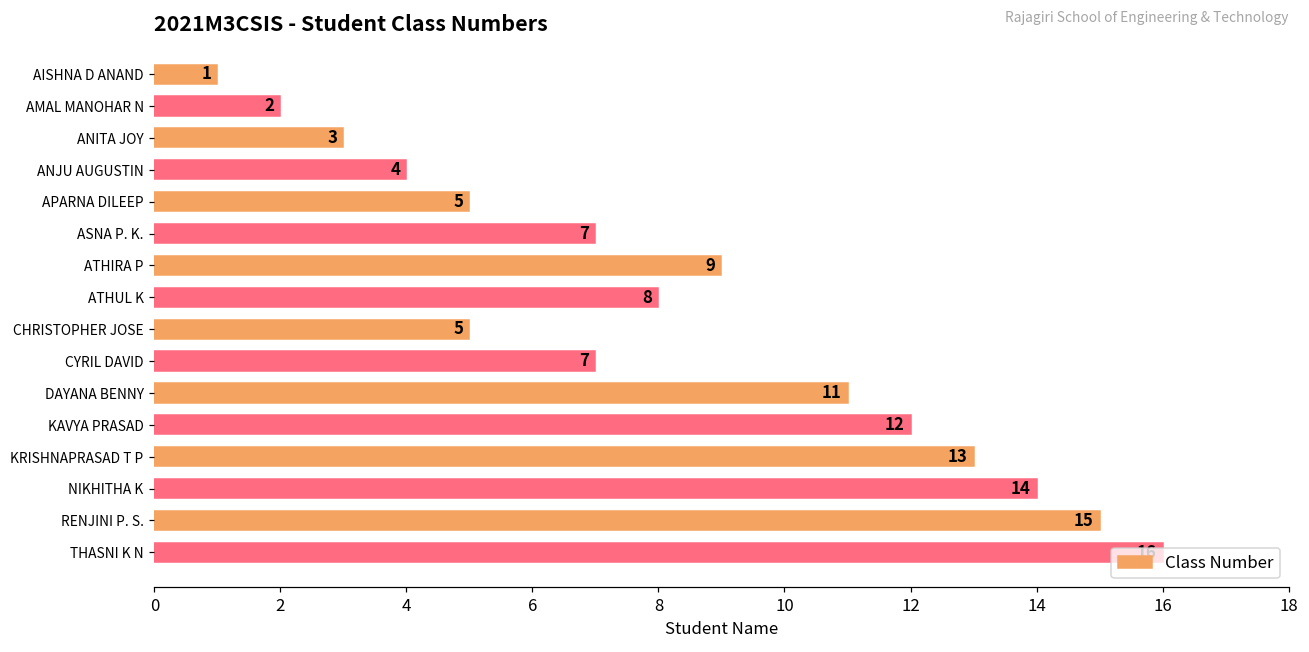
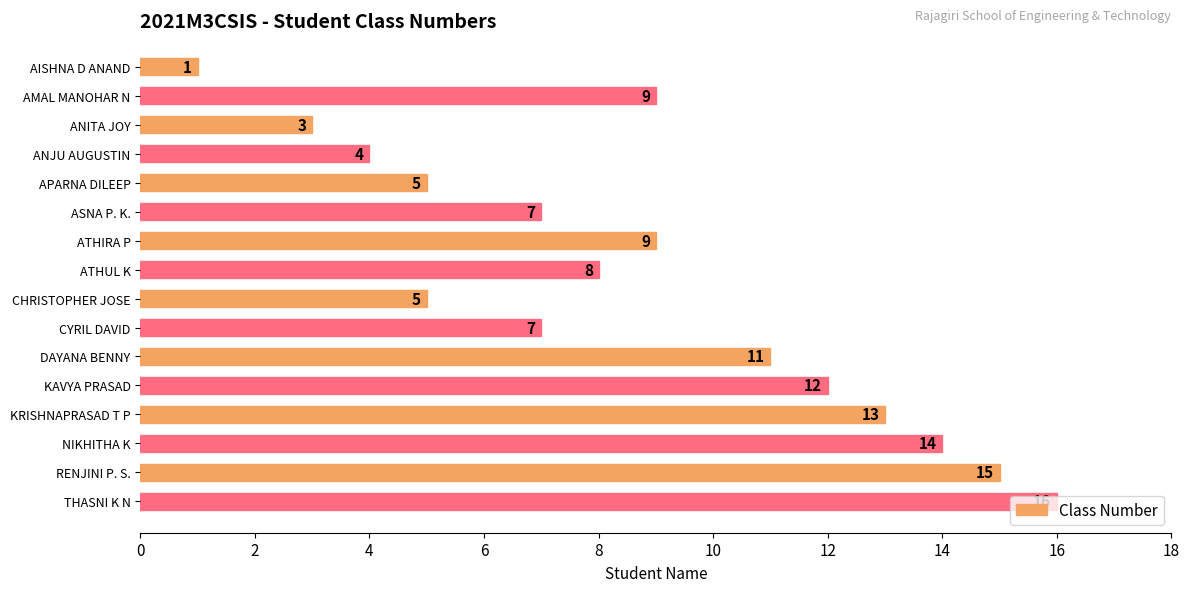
  {
    "AISHNA D ANAND": 1,
-   "AMAL MANOHAR N": 2,
+   "AMAL MANOHAR N": 9,
    "ANITA JOY": 3,
    "ANJU AUGUSTIN": 4,
    "APARNA DILEEP": 5,
    "ASNA P. K.": 7,
    "ATHIRA P": 9,
    "ATHUL K": 8,
    "CHRISTOPHER JOSE": 5,
    "CYRIL DAVID": 7,
    "DAYANA BENNY": 11,
    "KAVYA PRASAD": 12,
    "KRISHNAPRASAD T P": 13,
    "NIKHITHA K": 14,
    "RENJINI P. S.": 15
  }
